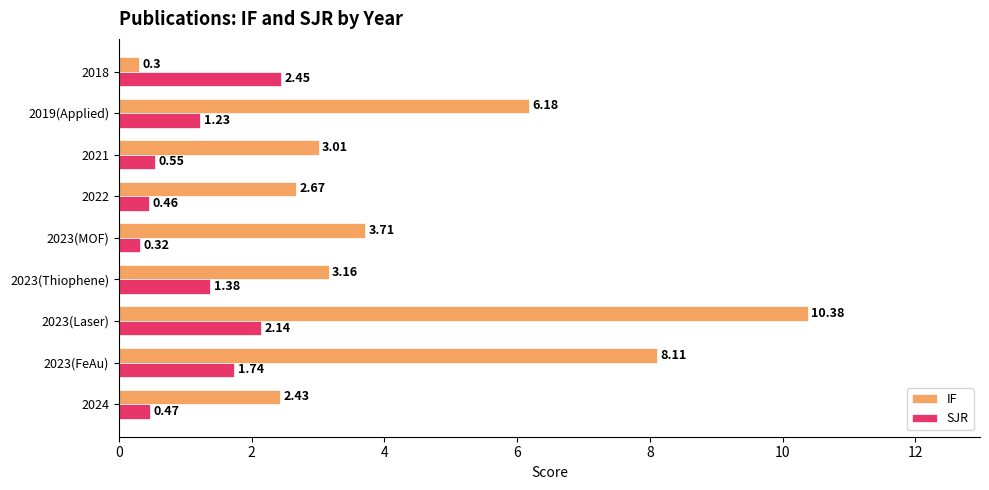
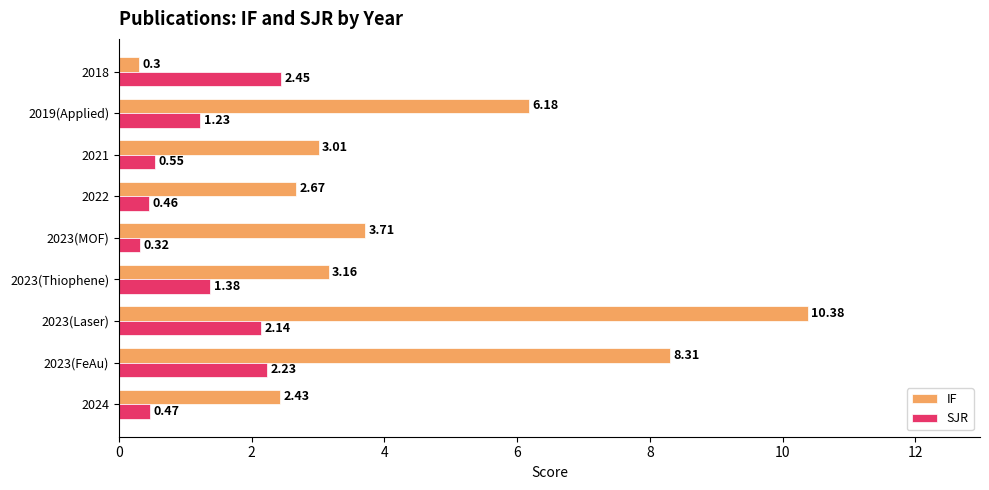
  {
    "IF": {
      "2018": 0.3,
      "2019(Applied)": 6.18,
      "2021": 3.01,
      "2022": 2.67,
      "2023(MOF)": 3.71,
      "2023(Thiophene)": 3.16,
      "2023(Laser)": 10.38,
-     "2023(FeAu)": 8.11,
+     "2023(FeAu)": 8.31,
      "2024": 2.43
    },
    "SJR": {
      "2018": 2.45,
      "2019(Applied)": 1.23,
      "2021": 0.55,
      "2022": 0.46,
      "2023(MOF)": 0.32,
      "2023(Thiophene)": 1.38,
      "2023(Laser)": 2.14,
-     "2023(FeAu)": 1.74,
+     "2023(FeAu)": 2.23,
      "2024": 0.47
    }
  }
